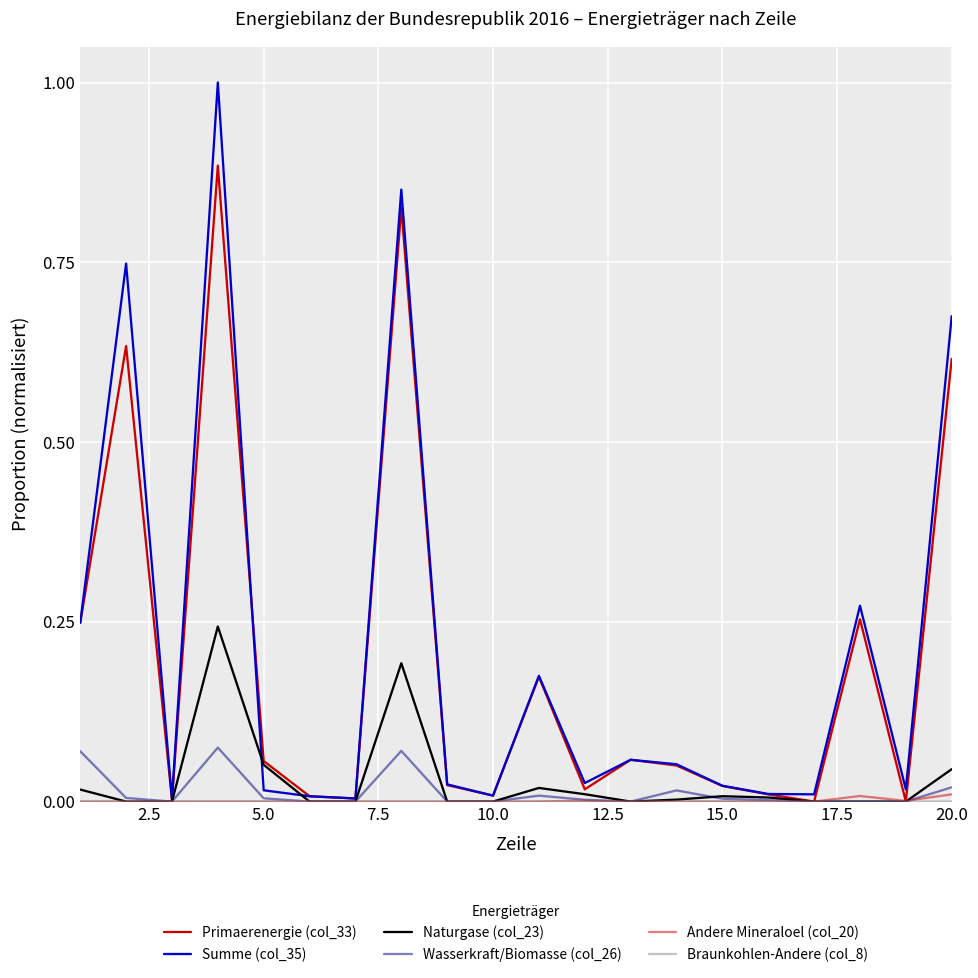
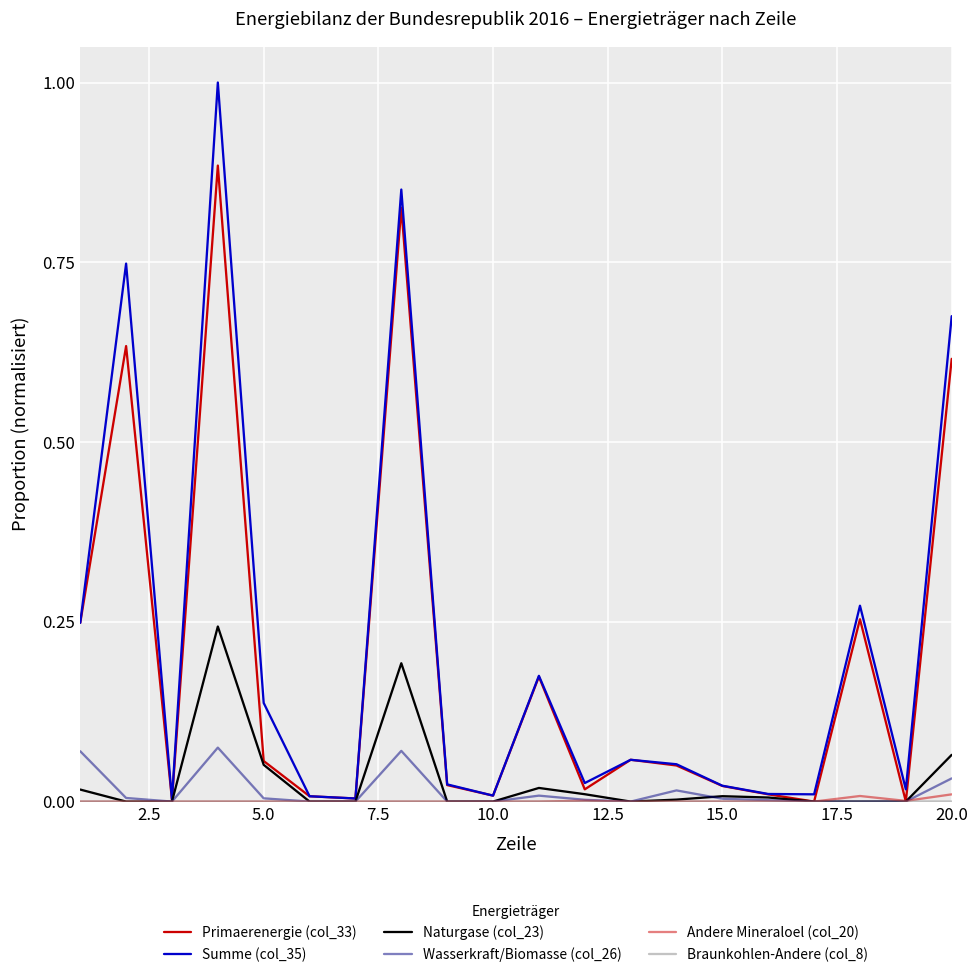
  {
    "Summe (col_35)": {
-     "5.0": 0.02,
+     "5.0": 0.14,
      "20.0": 0.68
    },
    "Naturgase (col_23)": {
      "5.0": 0.05,
-     "20.0": 0.05
+     "20.0": 0.06
    },
    "Wasserkraft/Biomasse (col_26)": {
      "5.0": 0.00,
-     "20.0": 0.02
+     "20.0": 0.03
    },
    "Braunkohlen-Andere (col_8)": {
      "20.0": 0.00
    }
  }
